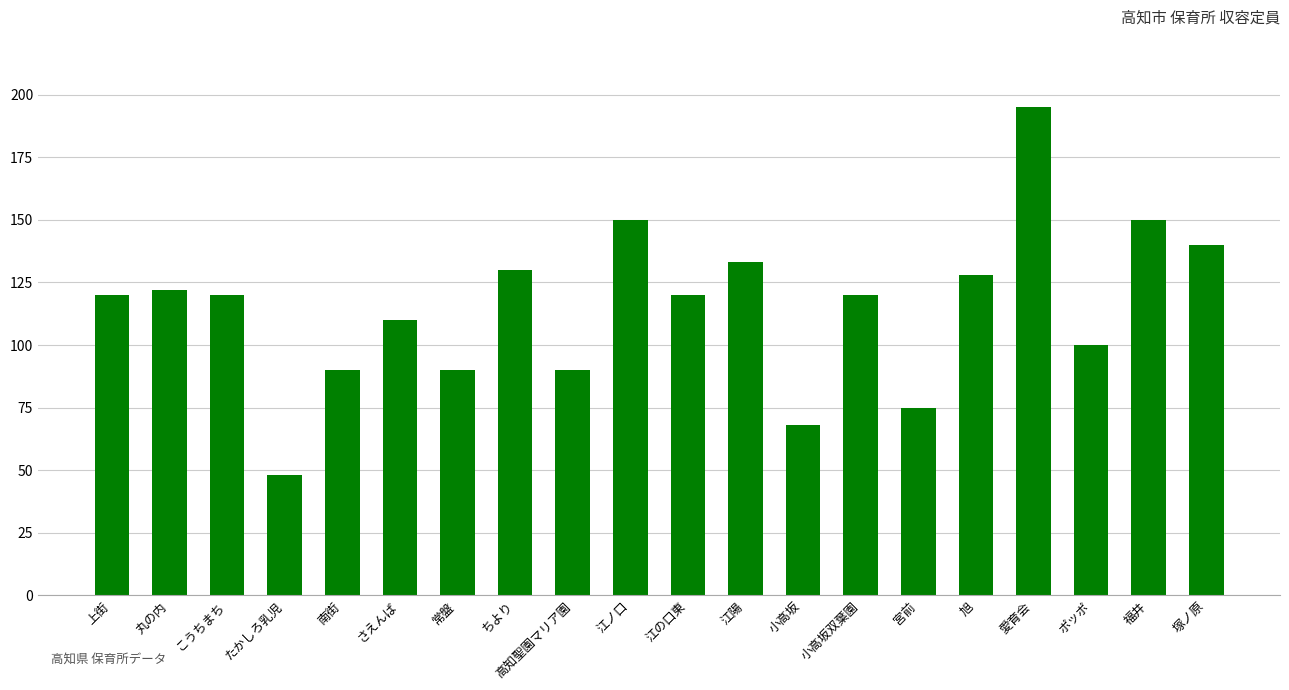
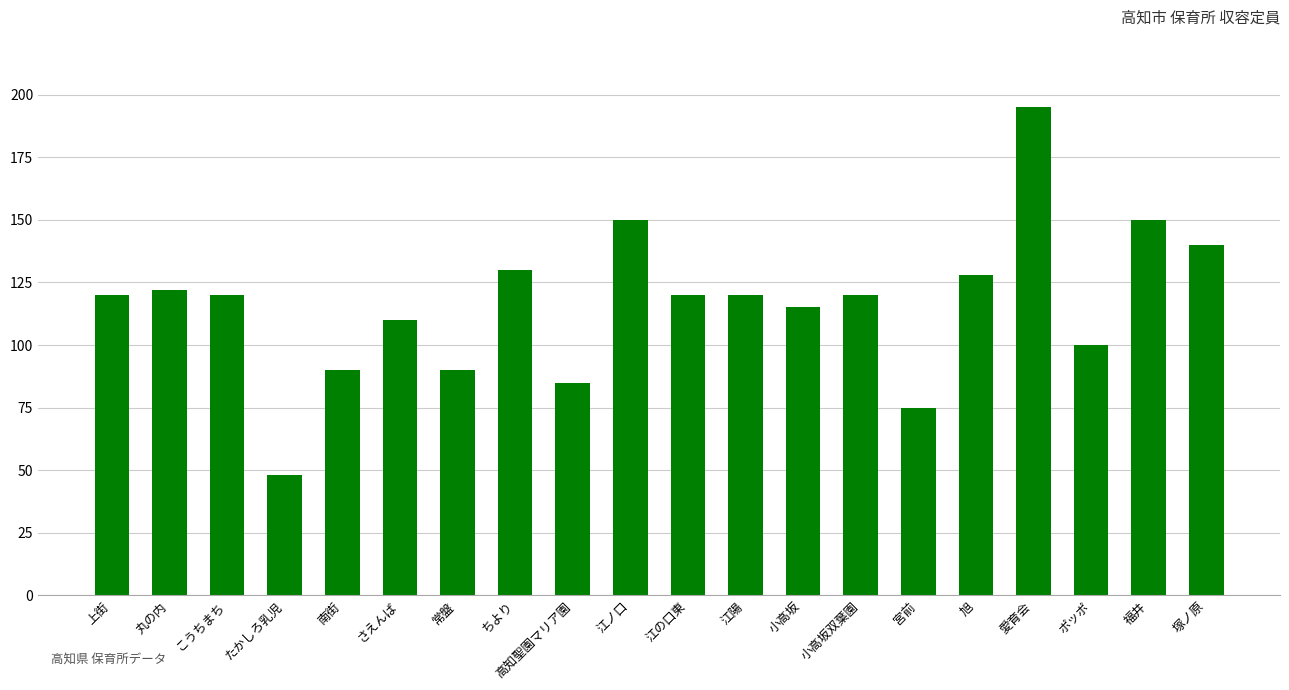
  {
    "上街": 120,
    "丸の内": 122,
    "こうちまち": 120,
    "たかしろ乳児": 48,
    "南街": 90,
    "さえんば": 110,
    "常盤": 90,
    "ちより": 130,
-   "高知聖園マリア園": 90,
+   "高知聖園マリア園": 85,
    "江ノ口": 150,
    "江の口東": 120,
-   "江陽": 133,
-   "小高坂": 68,
+   "江陽": 120,
+   "小高坂": 115,
    "小高坂双葉園": 120,
    "宮前": 75,
    "旭": 128,
    "愛育会": 195,
    "ポッポ": 100,
    "福井": 150,
    "塚ノ原": 140
  }
